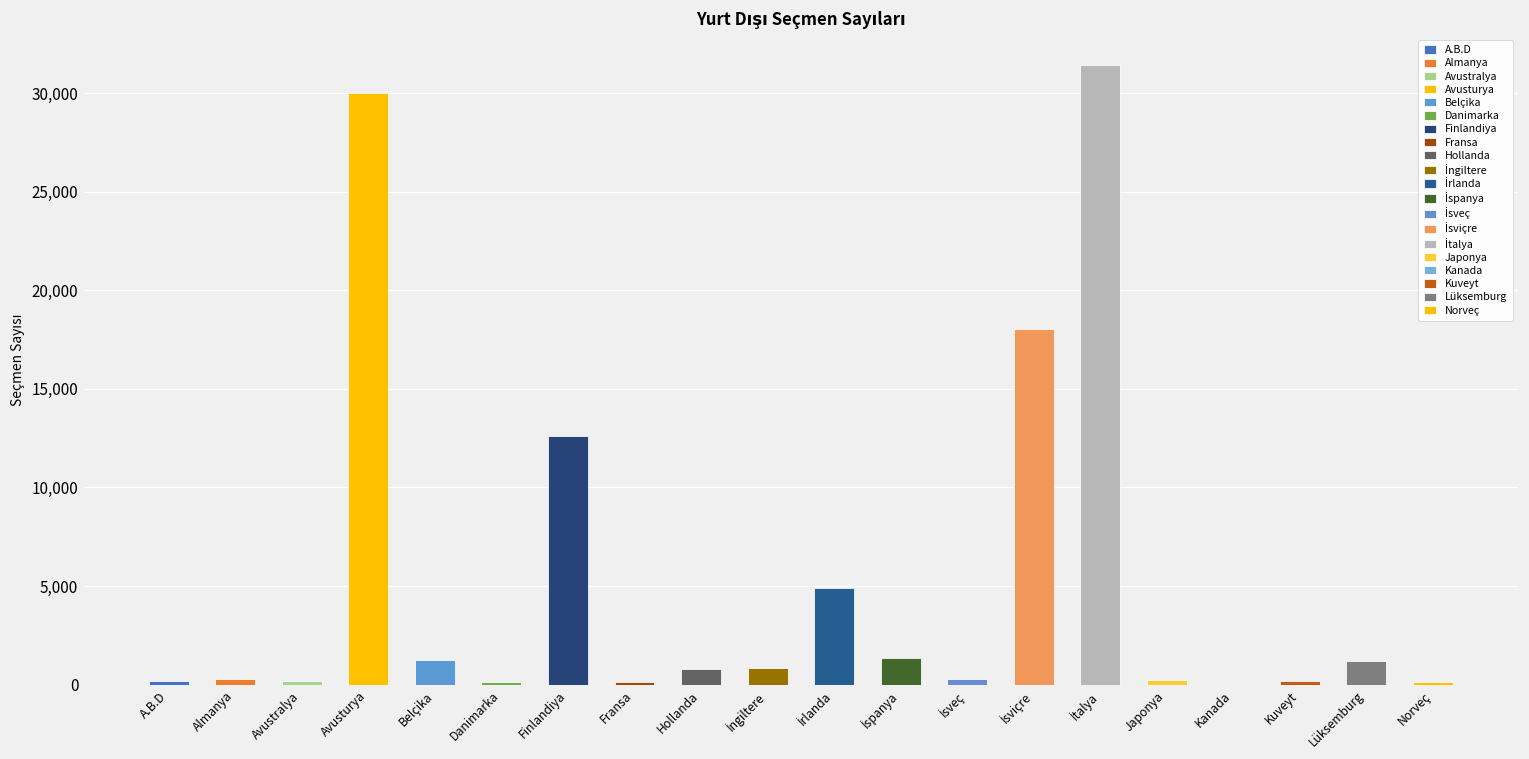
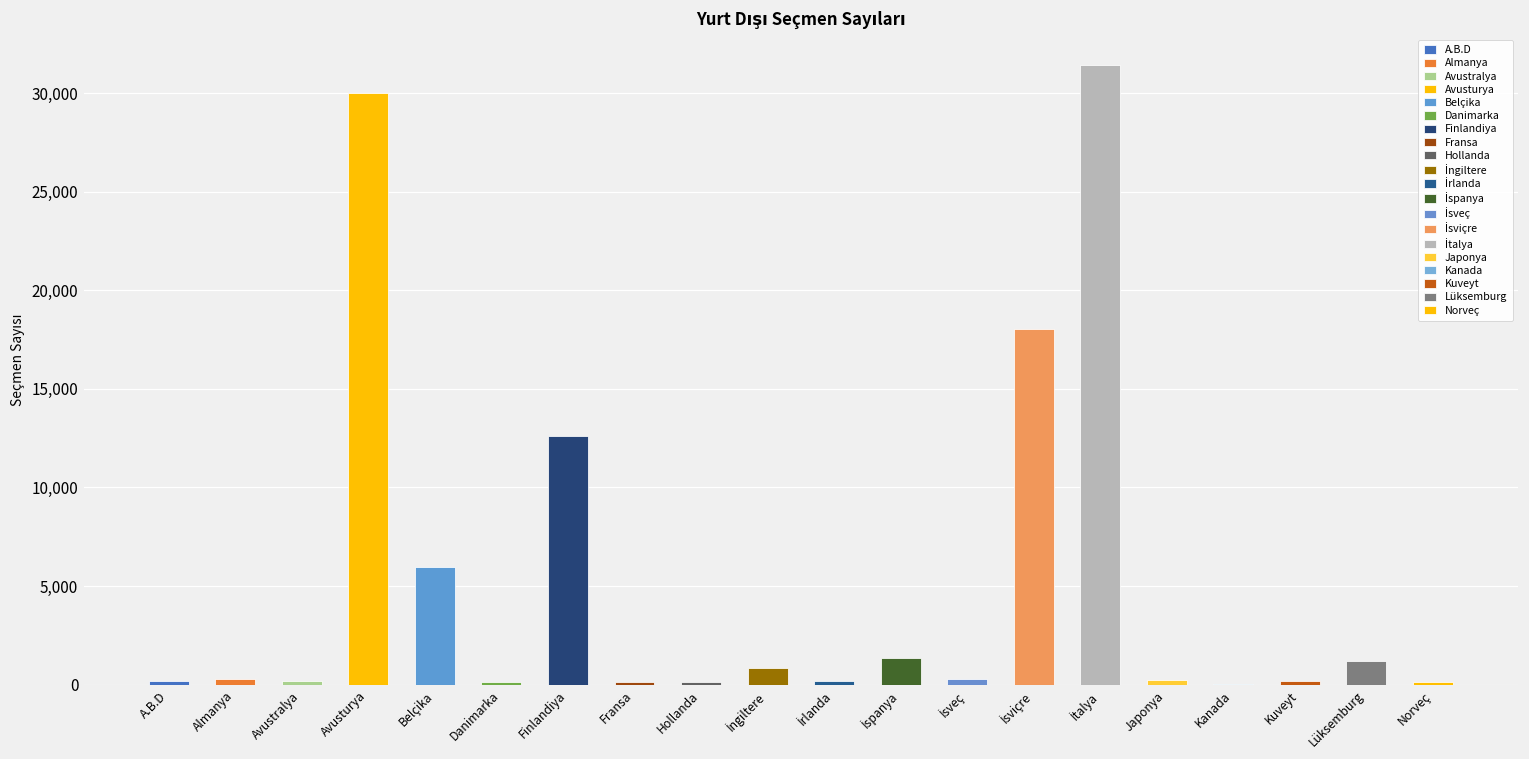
  {
    "A.B.D": "200",
    "Almanya": "300",
    "Avustralya": "200",
    "Avusturya": "30,000",
-   "Belçika": "1,200",
+   "Belçika": "6,000",
    "Danimarka": "100",
    "Finlandiya": "12,600",
    "Fransa": "200",
-   "Hollanda": "800",
+   "Hollanda": "100",
    "İngiltere": "800",
-   "İrlanda": "4,900",
+   "İrlanda": "200",
    "İspanya": "1,400",
    "İsveç": "300",
    "İsviçre": "18,000",
    "İtalya": "31,400",
    "Japonya": "200",
    "Kuveyt": "200",
    "Lüksemburg": "1,200",
    "Norveç": "200"
  }
